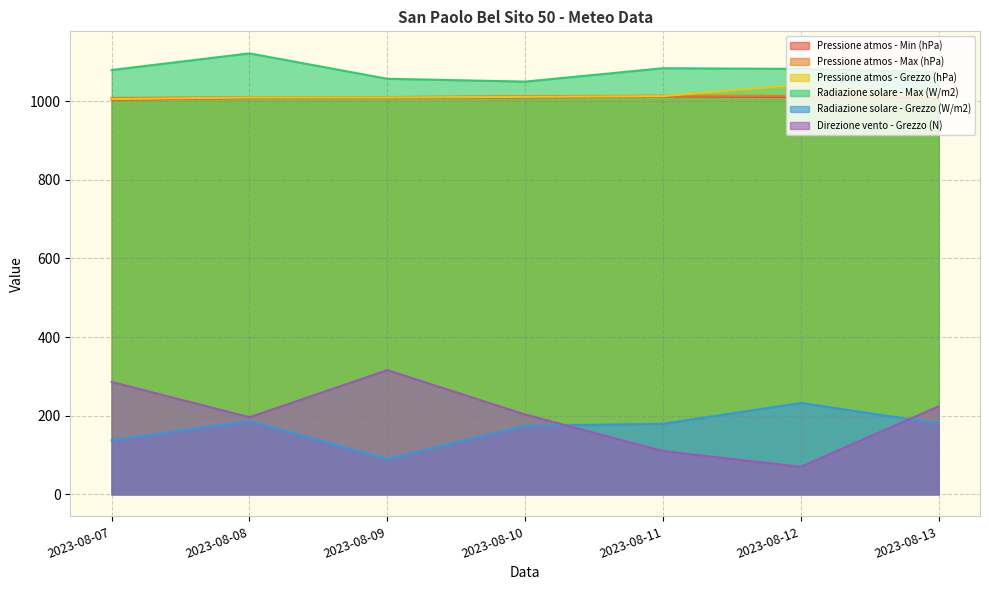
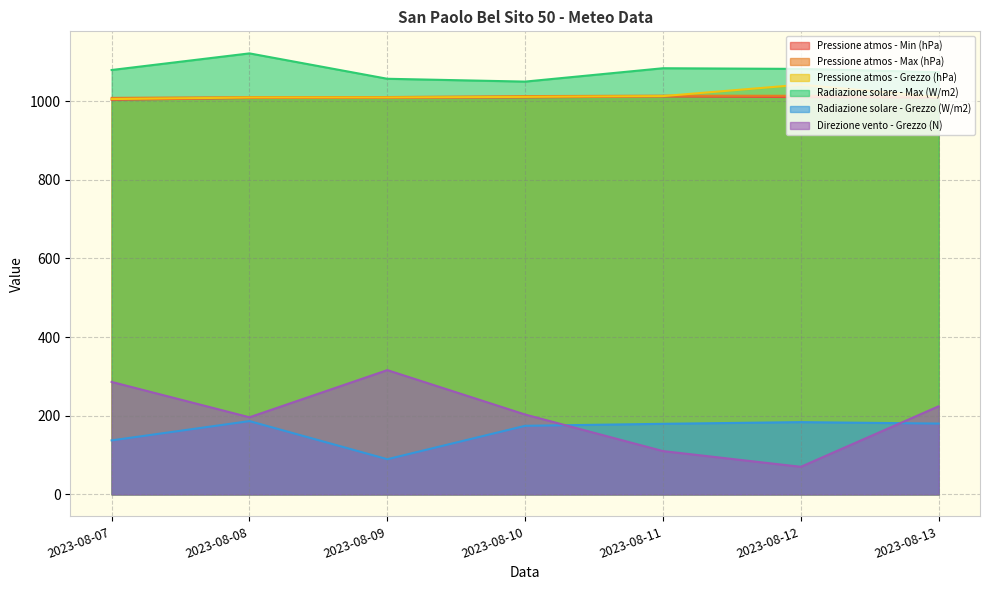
  {
    "Radiazione solare - Max (W/m2)": {
      "2023-08-07": 1080,
      "2023-08-08": 1120,
      "2023-08-09": 1060,
      "2023-08-10": 1050,
      "2023-08-11": 1080
    },
    "Radiazione solare - Grezzo (W/m2)": {
      "2023-08-07": 140,
      "2023-08-08": 190,
      "2023-08-09": 90,
      "2023-08-10": 170,
      "2023-08-11": 180,
-     "2023-08-12": 230,
+     "2023-08-12": 180,
      "2023-08-13": 180
    },
    "Direzione vento - Grezzo (N)": {
      "2023-08-07": 290,
      "2023-08-08": 200,
      "2023-08-09": 320,
      "2023-08-10": 200,
      "2023-08-11": 110,
      "2023-08-12": 70,
      "2023-08-13": 220
    }
  }
